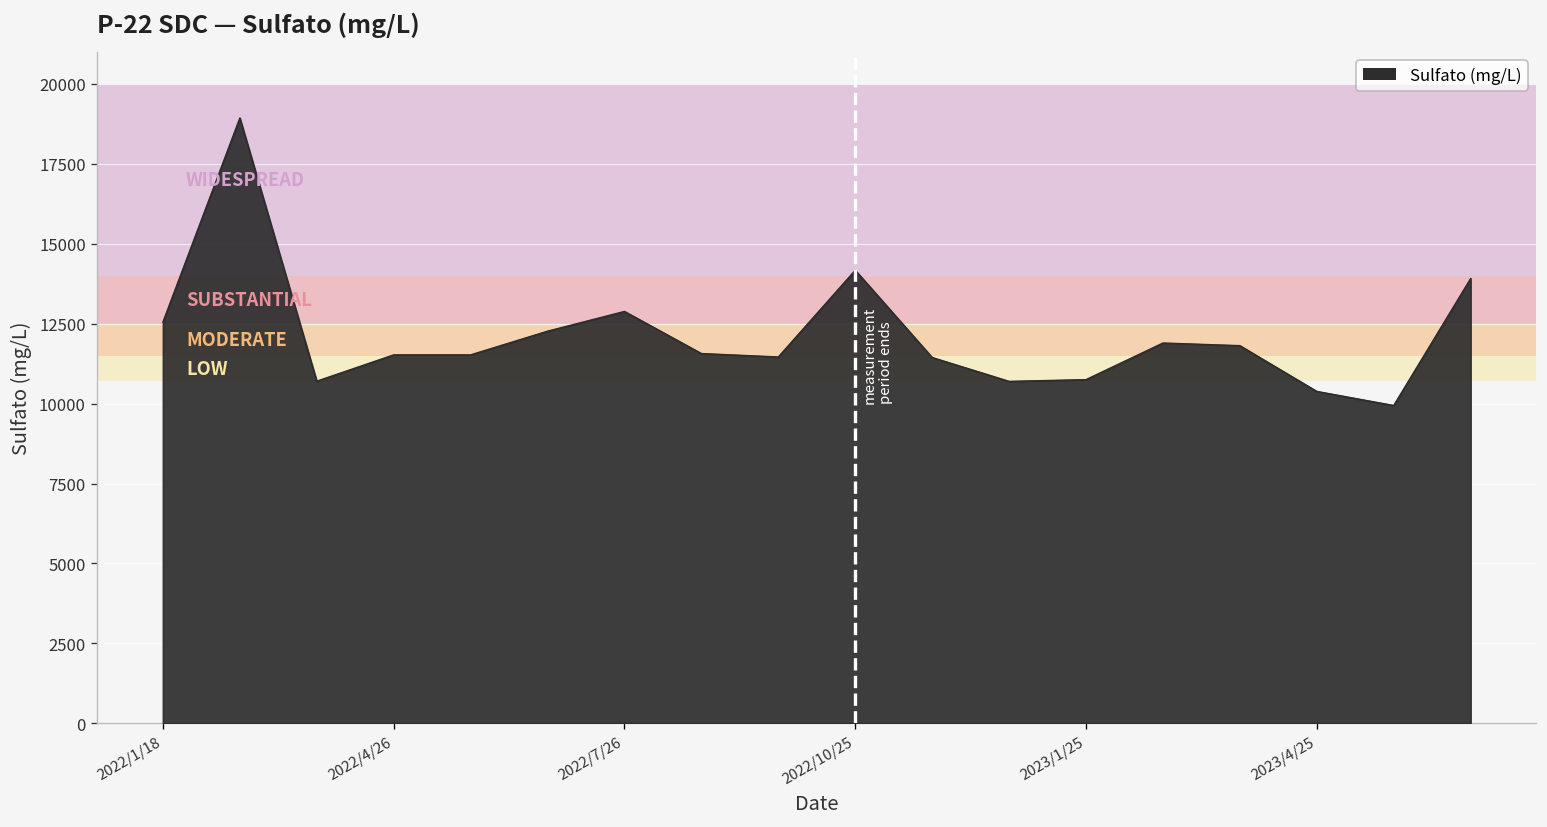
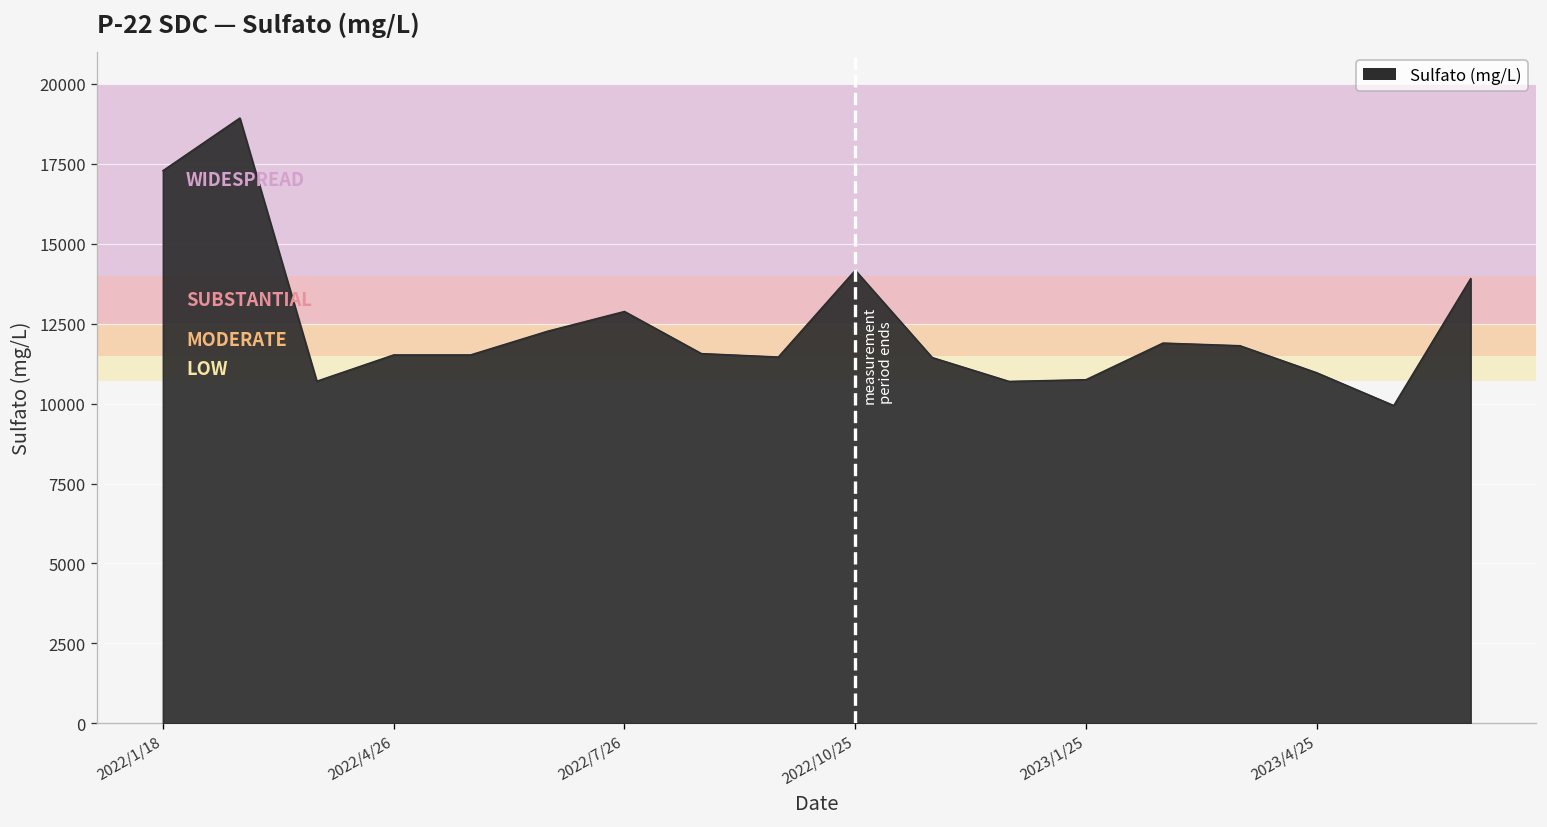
  {
-   "2022/1/18": 12500,
+   "2022/1/18": 17300,
    "2022/4/26": 11500,
    "2022/7/26": 12900,
    "2022/10/25": 14200,
    "2023/1/25": 10800,
-   "2023/4/25": 10400
+   "2023/4/25": 11000
  }
